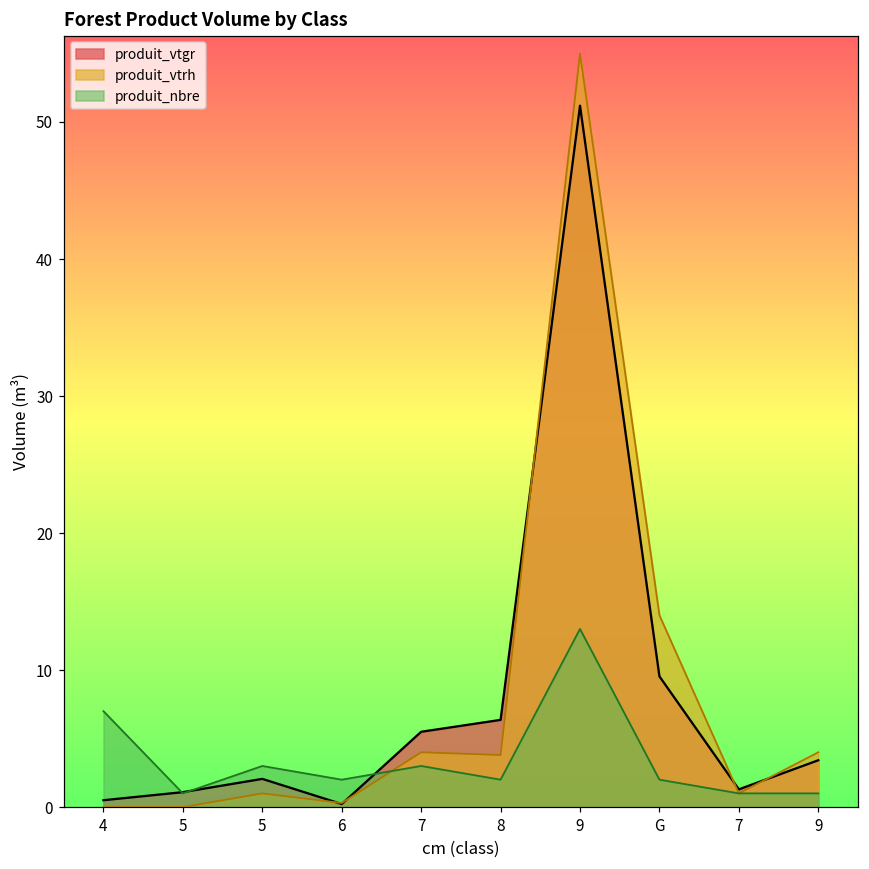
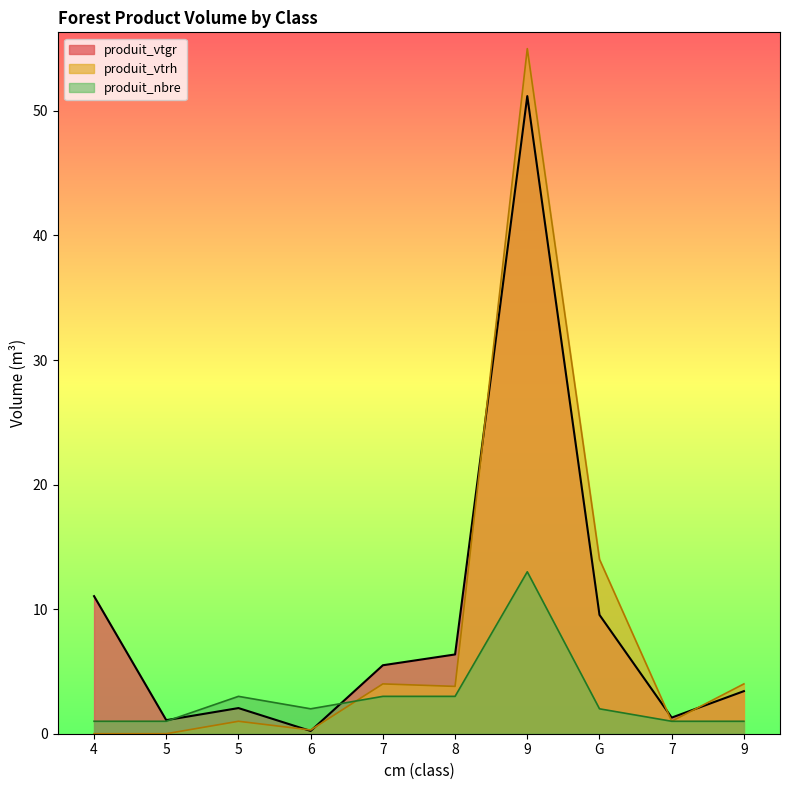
  {
    "produit_vtgr": {
-     "4": 0.5,
+     "4": 11.0,
      "8": 6.4,
      "G": 9.5
    },
    "produit_vtrh": {
      "4": 0.0,
      "8": 3.8,
      "G": 14.0
    },
    "produit_nbre": {
-     "4": 7,
+     "4": 1,
      "6": 2,
-     "8": 2,
+     "8": 3,
      "G": 2
    }
  }
